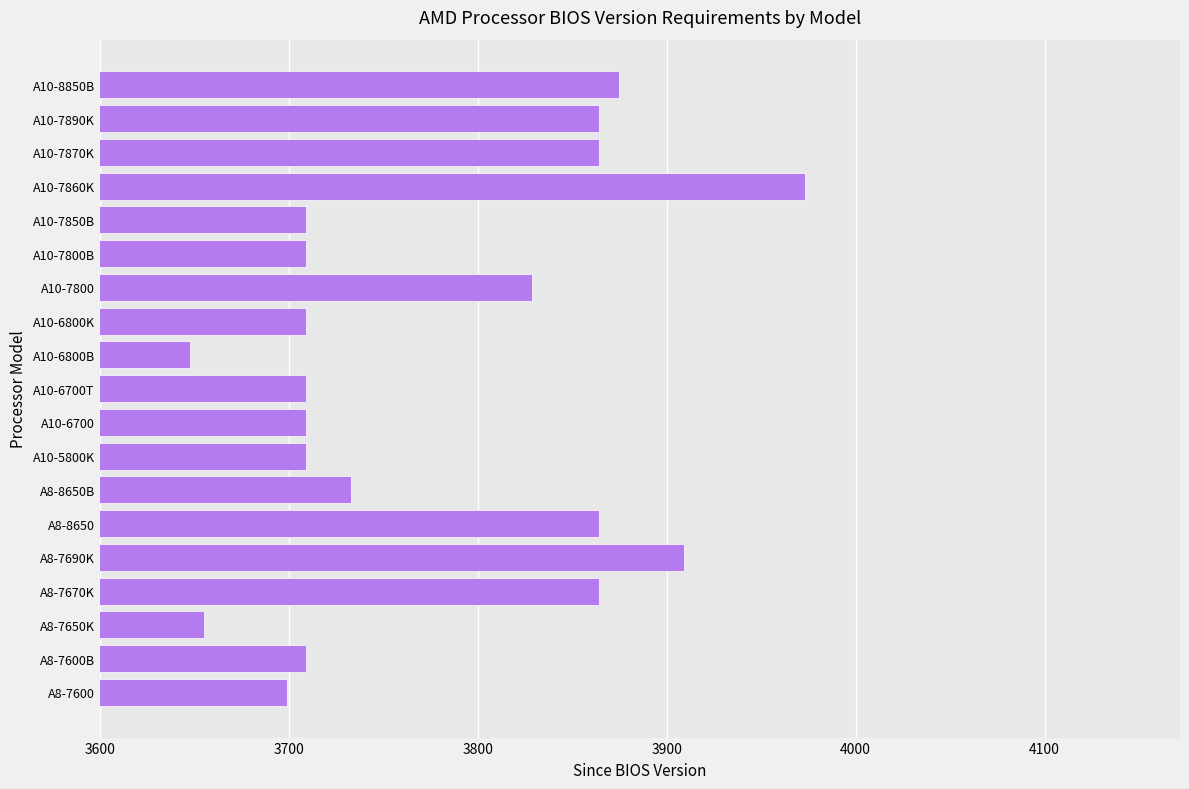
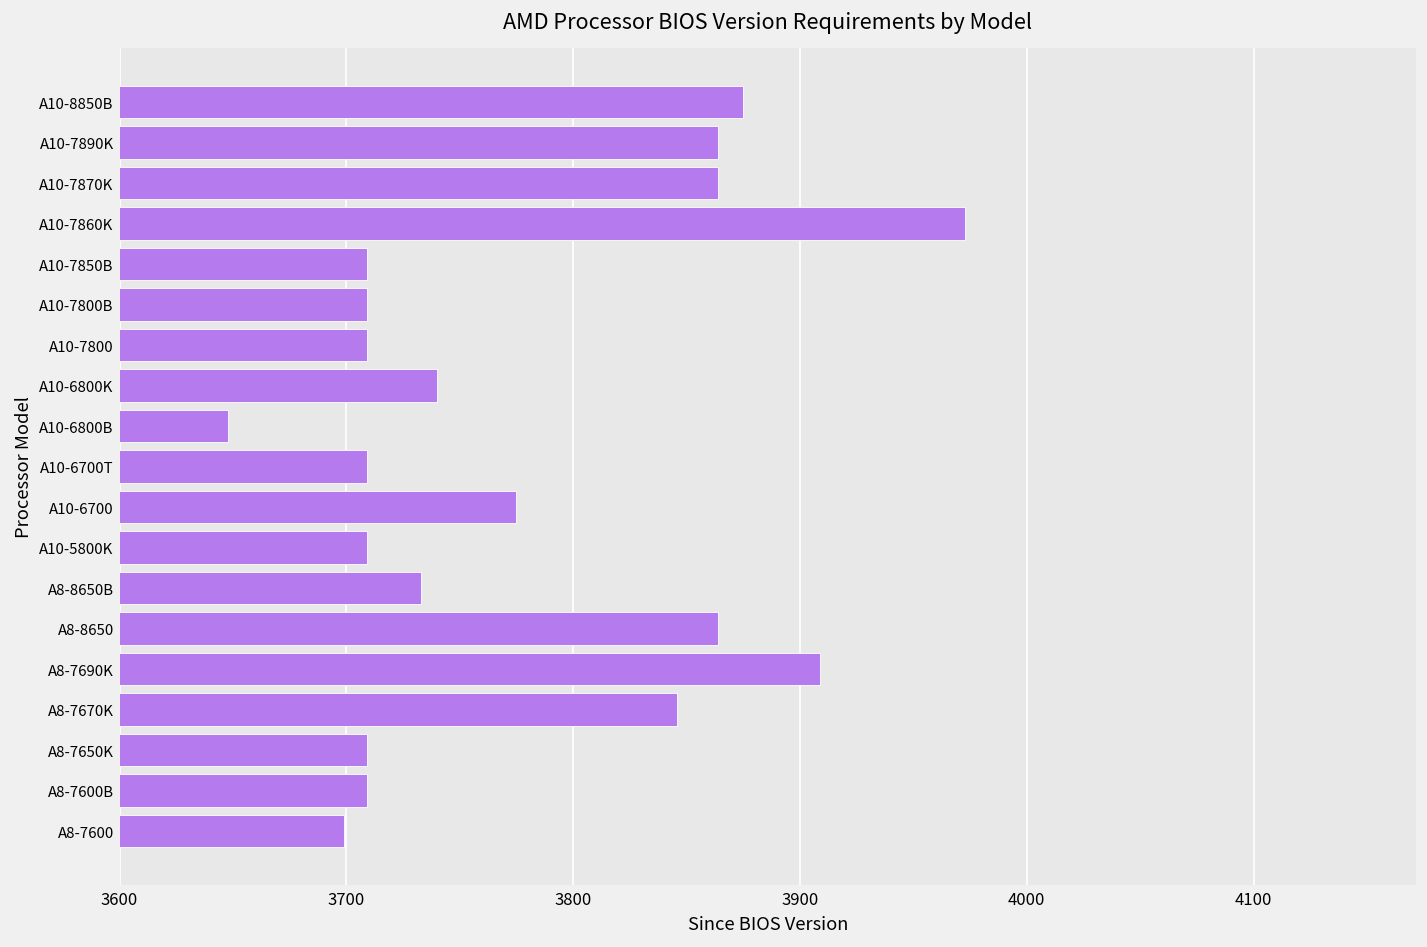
  {
    "A10-8850B": 3875,
    "A10-7890K": 3864,
    "A10-7870K": 3864,
    "A10-7860K": 3973,
    "A10-7850B": 3709,
    "A10-7800B": 3709,
-   "A10-7800": 3829,
-   "A10-6800K": 3709,
+   "A10-7800": 3709,
+   "A10-6800K": 3740,
    "A10-6800B": 3648,
    "A10-6700T": 3709,
-   "A10-6700": 3709,
+   "A10-6700": 3775,
    "A10-5800K": 3709,
    "A8-8650B": 3733,
    "A8-8650": 3864,
    "A8-7690K": 3909,
-   "A8-7670K": 3864,
-   "A8-7650K": 3655,
+   "A8-7670K": 3846,
+   "A8-7650K": 3709,
    "A8-7600B": 3709,
    "A8-7600": 3699
  }
